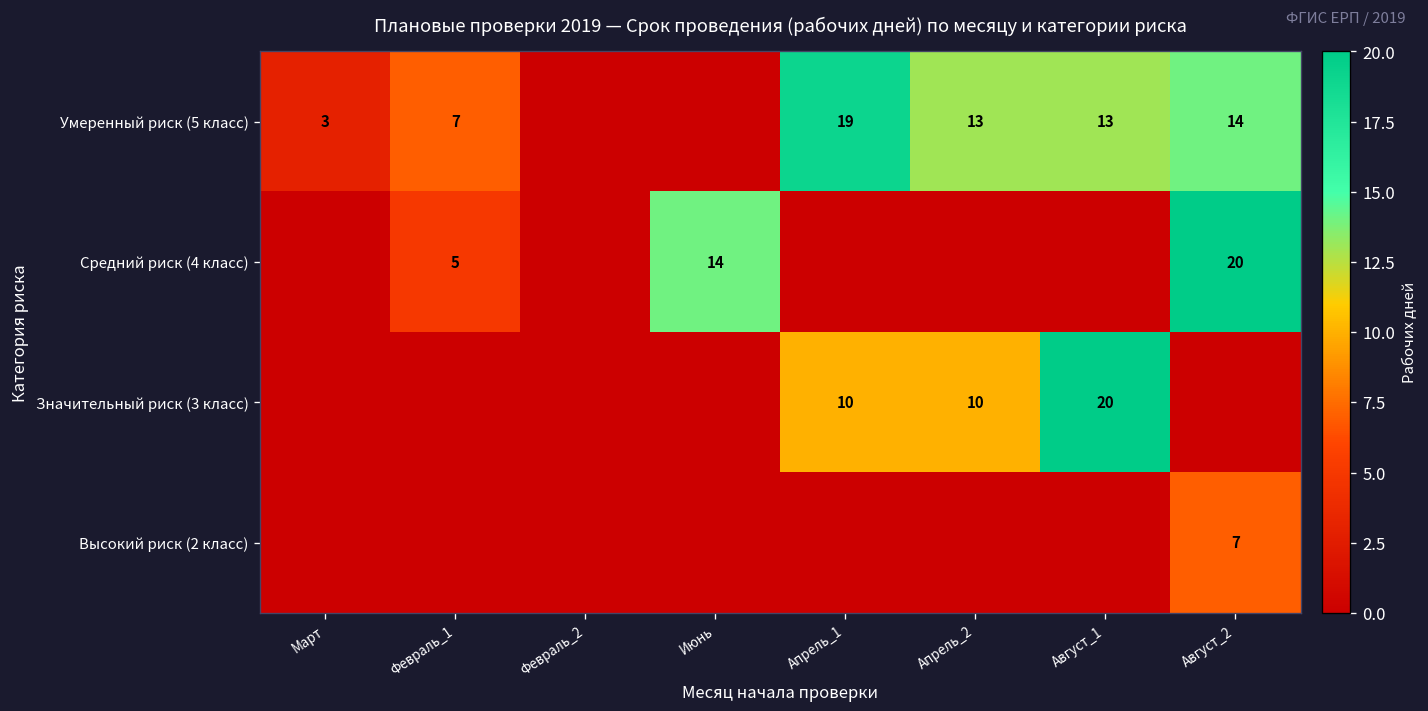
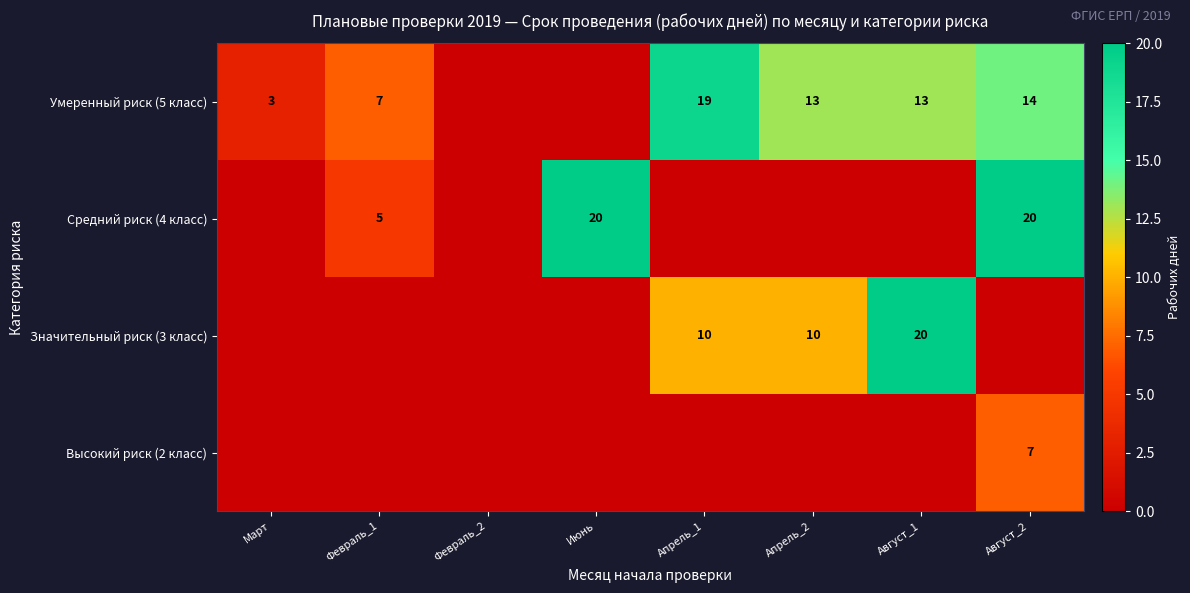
  {
    "Умеренный риск (5 класс)": {
      "Март": 3,
      "Февраль_1": 7,
      "Апрель_1": 19,
      "Апрель_2": 13,
      "Август_1": 13,
      "Август_2": 14
    },
    "Средний риск (4 класс)": {
      "Февраль_1": 5,
-     "Июнь": 14,
+     "Июнь": 20,
      "Август_2": 20
    },
    "Значительный риск (3 класс)": {
      "Апрель_1": 10,
      "Апрель_2": 10,
      "Август_1": 20
    },
    "Высокий риск (2 класс)": {
      "Август_2": 7
    }
  }
